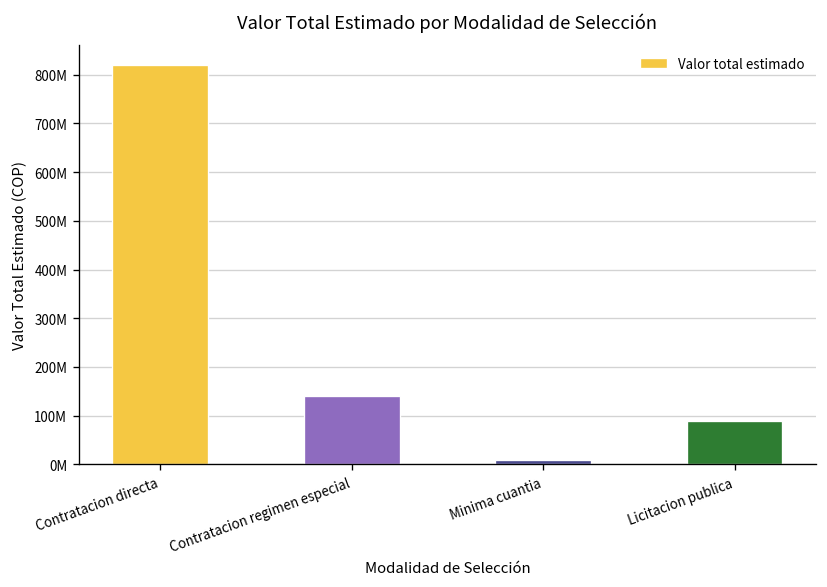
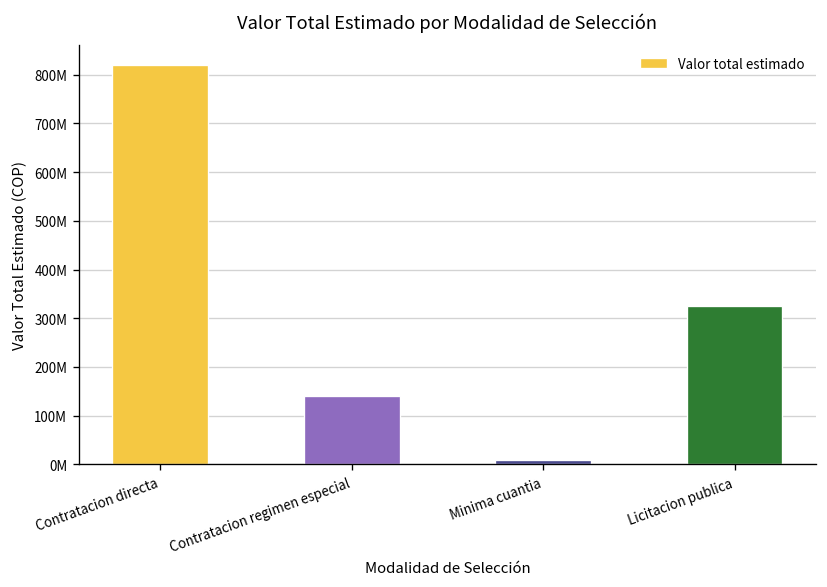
  {
    "Contratacion directa": 820000000,
    "Contratacion regimen especial": 140000000,
    "Minima cuantia": 10000000,
-   "Licitacion publica": 90000000
+   "Licitacion publica": 330000000
  }
